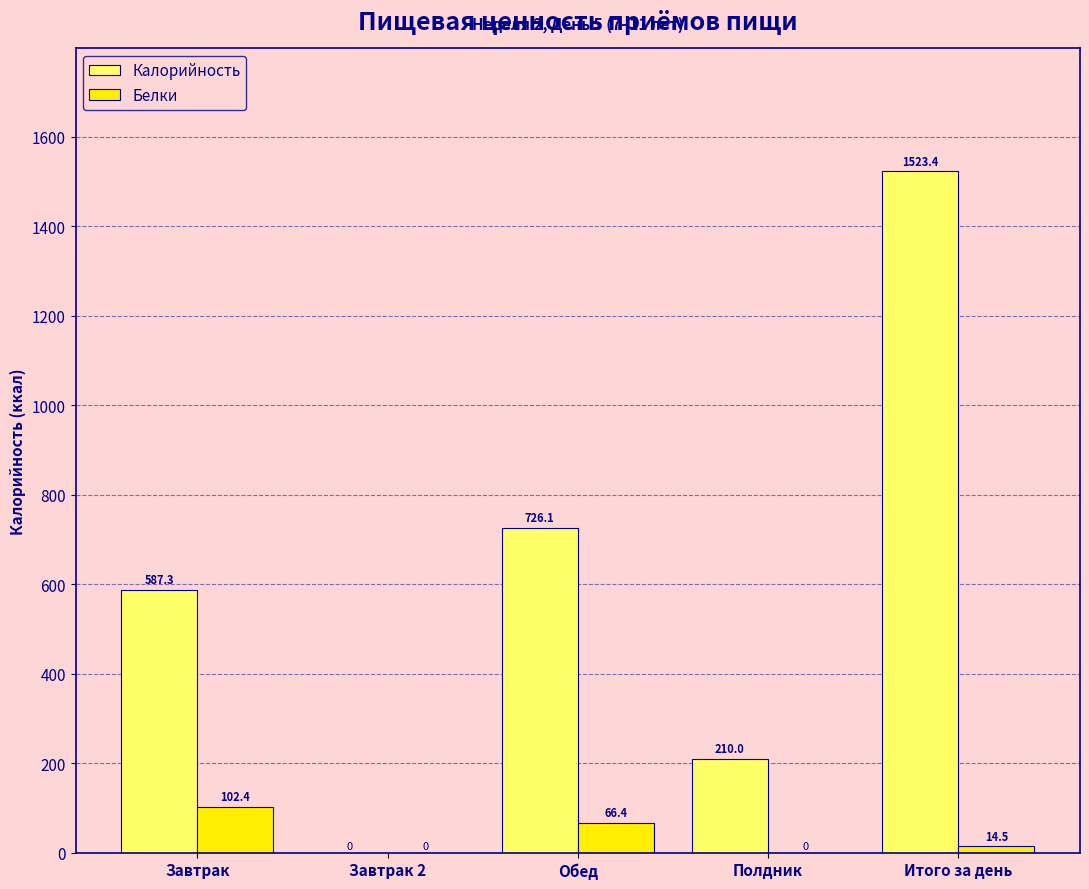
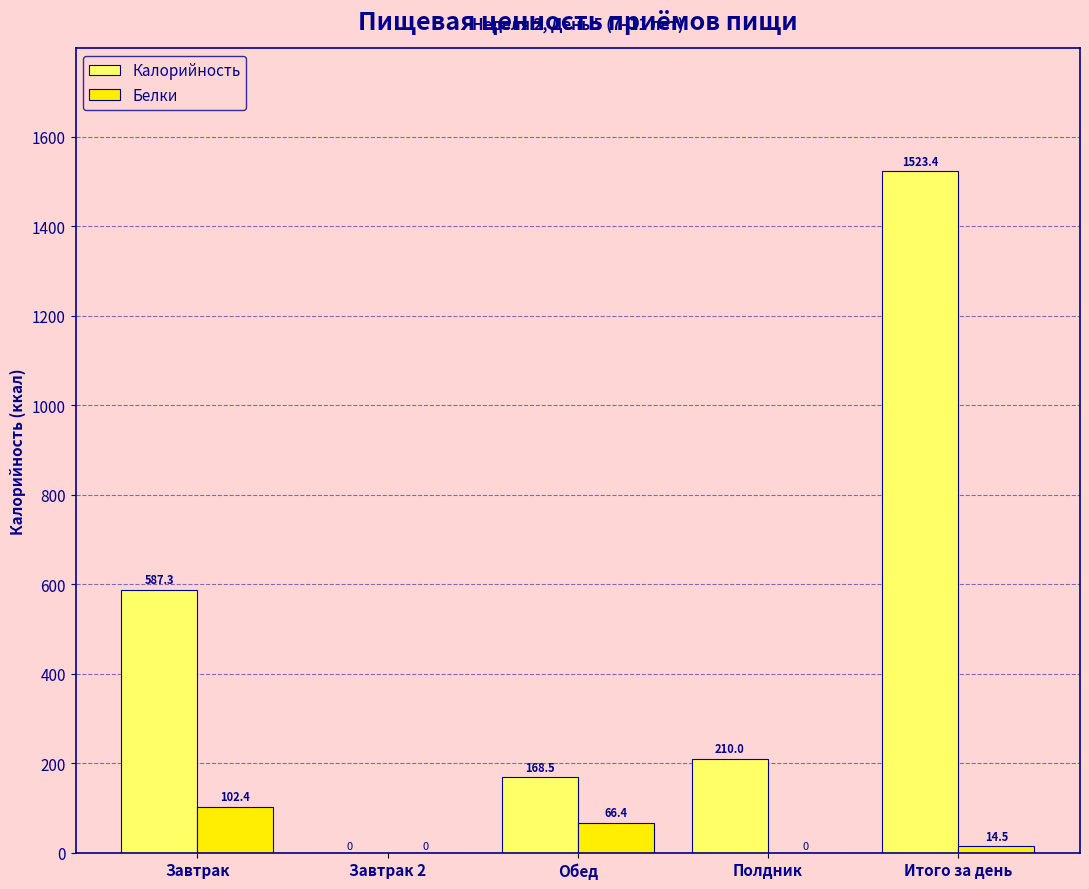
  {
    "Калорийность": {
      "Завтрак": 587.3,
      "Завтрак 2": 0,
-     "Обед": 726.1,
+     "Обед": 168.5,
      "Полдник": 210.0,
      "Итого за день": 1523.4
    },
    "Белки": {
      "Завтрак": 102.4,
      "Завтрак 2": 0,
      "Обед": 66.4,
      "Полдник": 0,
      "Итого за день": 14.5
    }
  }
